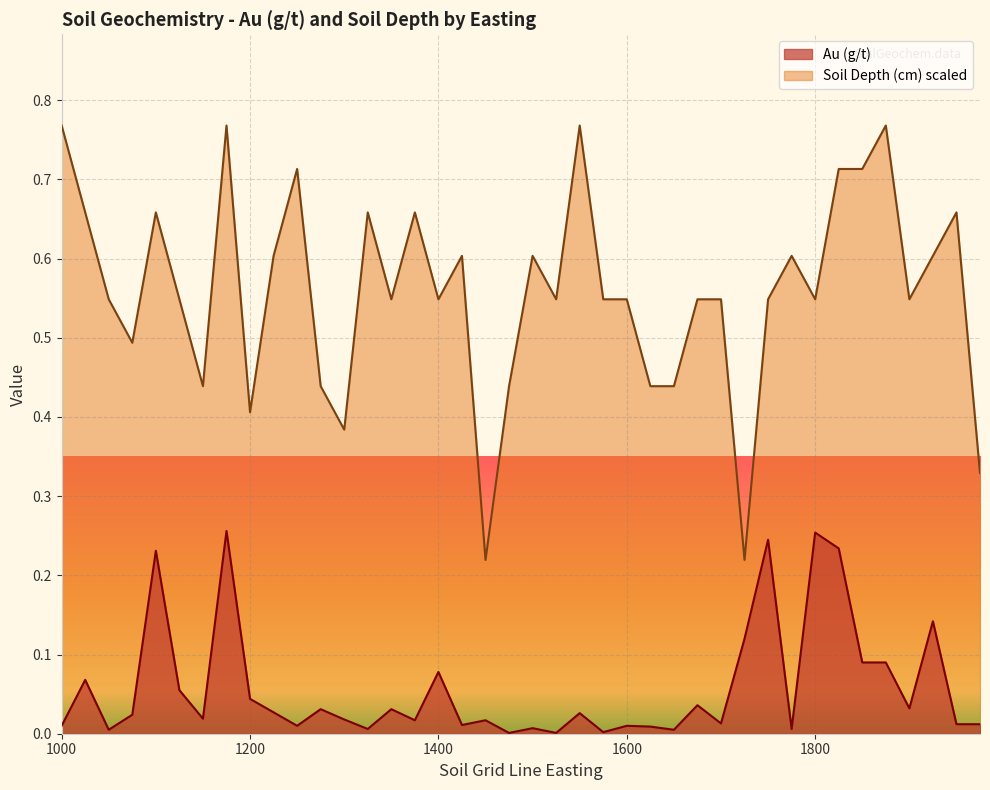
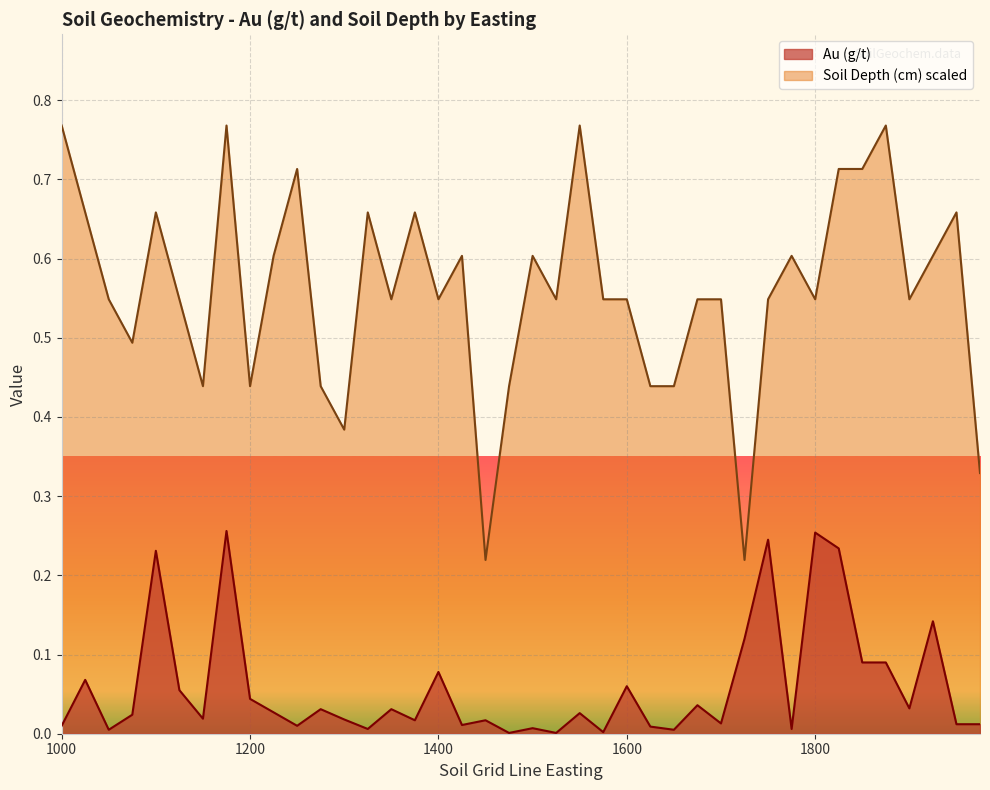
  {
    "Au (g/t)": {
      "1000": 0.01,
      "1200": 0.04,
      "1400": 0.08,
-     "1600": 0.01,
+     "1600": 0.06,
      "1800": 0.25
    },
    "Soil Depth (cm) scaled": {
      "1000": 0.77,
-     "1200": 0.41,
+     "1200": 0.44,
      "1400": 0.55,
      "1600": 0.55,
      "1800": 0.55
    }
  }
